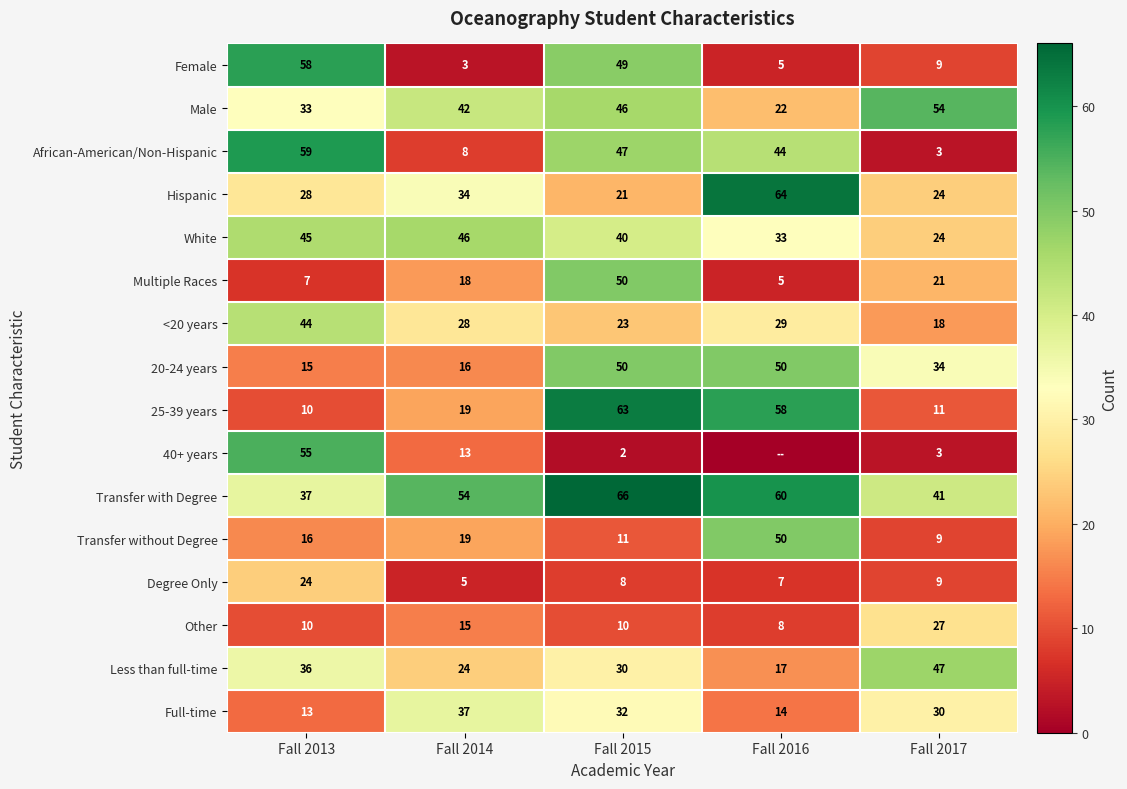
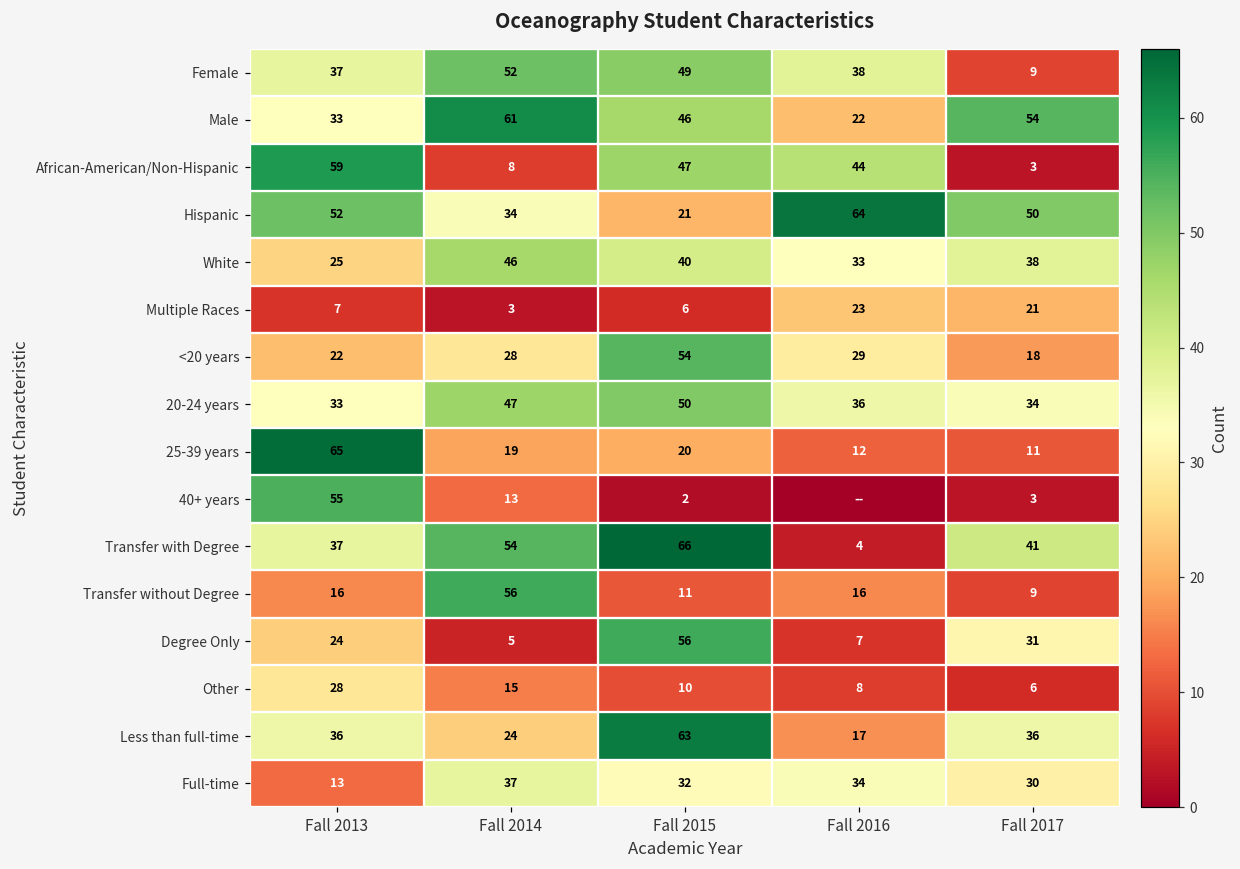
  {
    "Female": {
-     "Fall 2013": 58,
-     "Fall 2014": 3,
+     "Fall 2013": 37,
+     "Fall 2014": 52,
      "Fall 2015": 49,
-     "Fall 2016": 5,
+     "Fall 2016": 38,
      "Fall 2017": 9
    },
    "Male": {
      "Fall 2013": 33,
-     "Fall 2014": 42,
+     "Fall 2014": 61,
      "Fall 2015": 46,
      "Fall 2016": 22,
      "Fall 2017": 54
    },
    "African-American/Non-Hispanic": {
      "Fall 2013": 59,
      "Fall 2014": 8,
      "Fall 2015": 47,
      "Fall 2016": 44,
      "Fall 2017": 3
    },
    "Hispanic": {
-     "Fall 2013": 28,
+     "Fall 2013": 52,
      "Fall 2014": 34,
      "Fall 2015": 21,
      "Fall 2016": 64,
-     "Fall 2017": 24
+     "Fall 2017": 50
    },
    "White": {
-     "Fall 2013": 45,
+     "Fall 2013": 25,
      "Fall 2014": 46,
      "Fall 2015": 40,
      "Fall 2016": 33,
-     "Fall 2017": 24
+     "Fall 2017": 38
    },
    "Multiple Races": {
      "Fall 2013": 7,
-     "Fall 2014": 18,
-     "Fall 2015": 50,
-     "Fall 2016": 5,
+     "Fall 2014": 3,
+     "Fall 2015": 6,
+     "Fall 2016": 23,
      "Fall 2017": 21
    },
    "<20 years": {
-     "Fall 2013": 44,
+     "Fall 2013": 22,
      "Fall 2014": 28,
-     "Fall 2015": 23,
+     "Fall 2015": 54,
      "Fall 2016": 29,
      "Fall 2017": 18
    },
    "20-24 years": {
-     "Fall 2013": 15,
-     "Fall 2014": 16,
+     "Fall 2013": 33,
+     "Fall 2014": 47,
      "Fall 2015": 50,
-     "Fall 2016": 50,
+     "Fall 2016": 36,
      "Fall 2017": 34
    },
    "25-39 years": {
-     "Fall 2013": 10,
+     "Fall 2013": 65,
      "Fall 2014": 19,
-     "Fall 2015": 63,
-     "Fall 2016": 58,
+     "Fall 2015": 20,
+     "Fall 2016": 12,
      "Fall 2017": 11
    },
    "40+ years": {
      "Fall 2013": 55,
      "Fall 2014": 13,
      "Fall 2015": 2,
      "Fall 2017": 3
    },
    "Transfer with Degree": {
      "Fall 2013": 37,
      "Fall 2014": 54,
      "Fall 2015": 66,
-     "Fall 2016": 60,
+     "Fall 2016": 4,
      "Fall 2017": 41
    },
    "Transfer without Degree": {
      "Fall 2013": 16,
-     "Fall 2014": 19,
+     "Fall 2014": 56,
      "Fall 2015": 11,
-     "Fall 2016": 50,
+     "Fall 2016": 16,
      "Fall 2017": 9
    },
    "Degree Only": {
      "Fall 2013": 24,
      "Fall 2014": 5,
-     "Fall 2015": 8,
+     "Fall 2015": 56,
      "Fall 2016": 7,
-     "Fall 2017": 9
+     "Fall 2017": 31
    },
    "Other": {
-     "Fall 2013": 10,
+     "Fall 2013": 28,
      "Fall 2014": 15,
      "Fall 2015": 10,
      "Fall 2016": 8,
-     "Fall 2017": 27
+     "Fall 2017": 6
    },
    "Less than full-time": {
      "Fall 2013": 36,
      "Fall 2014": 24,
-     "Fall 2015": 30,
+     "Fall 2015": 63,
      "Fall 2016": 17,
-     "Fall 2017": 47
+     "Fall 2017": 36
    },
    "Full-time": {
      "Fall 2013": 13,
      "Fall 2014": 37,
      "Fall 2015": 32,
-     "Fall 2016": 14,
+     "Fall 2016": 34,
      "Fall 2017": 30
    }
  }
